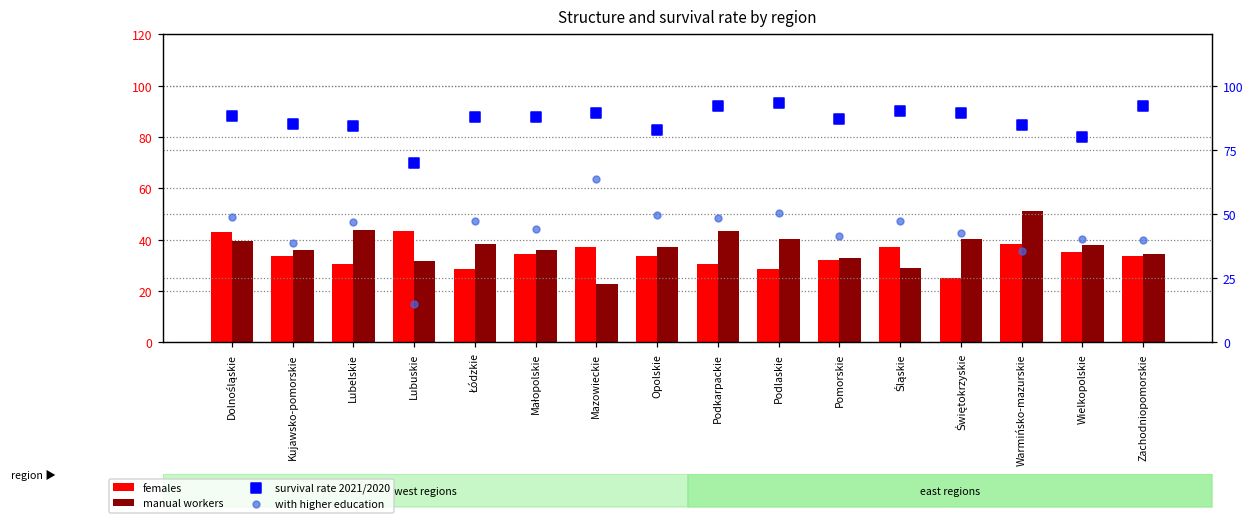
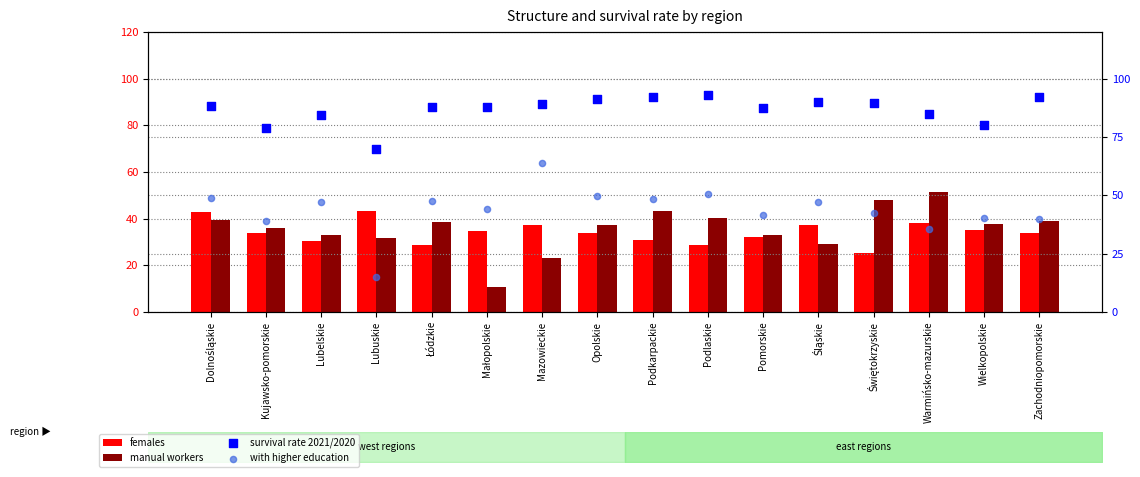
  {
    "females": {
      "Dolnośląskie": 43,
      "Kujawsko-pomorskie": 34,
      "Lubelskie": 30,
      "Lubuskie": 43,
      "Łódzkie": 29,
      "Małopolskie": 35,
      "Mazowieckie": 37,
      "Opolskie": 34,
      "Podkarpackie": 31,
      "Podlaskie": 29,
      "Pomorskie": 32,
      "Śląskie": 37,
      "Świętokrzyskie": 25,
      "Warmińsko-mazurskie": 38,
      "Wielkopolskie": 35,
      "Zachodniopomorskie": 34
    },
    "manual workers": {
      "Dolnośląskie": 39,
      "Kujawsko-pomorskie": 36,
-     "Lubelskie": 44,
+     "Lubelskie": 33,
      "Lubuskie": 32,
      "Łódzkie": 39,
-     "Małopolskie": 36,
+     "Małopolskie": 11,
      "Mazowieckie": 23,
      "Opolskie": 37,
      "Podkarpackie": 43,
      "Podlaskie": 40,
      "Pomorskie": 33,
      "Śląskie": 29,
-     "Świętokrzyskie": 40,
+     "Świętokrzyskie": 48,
      "Warmińsko-mazurskie": 51,
      "Wielkopolskie": 38,
-     "Zachodniopomorskie": 35
+     "Zachodniopomorskie": 39
    },
    "survival rate 2021/2020": {
-     "Kujawsko-pomorskie": 85,
-     "Opolskie": 83
+     "Kujawsko-pomorskie": 79,
+     "Opolskie": 91
    }
  }
